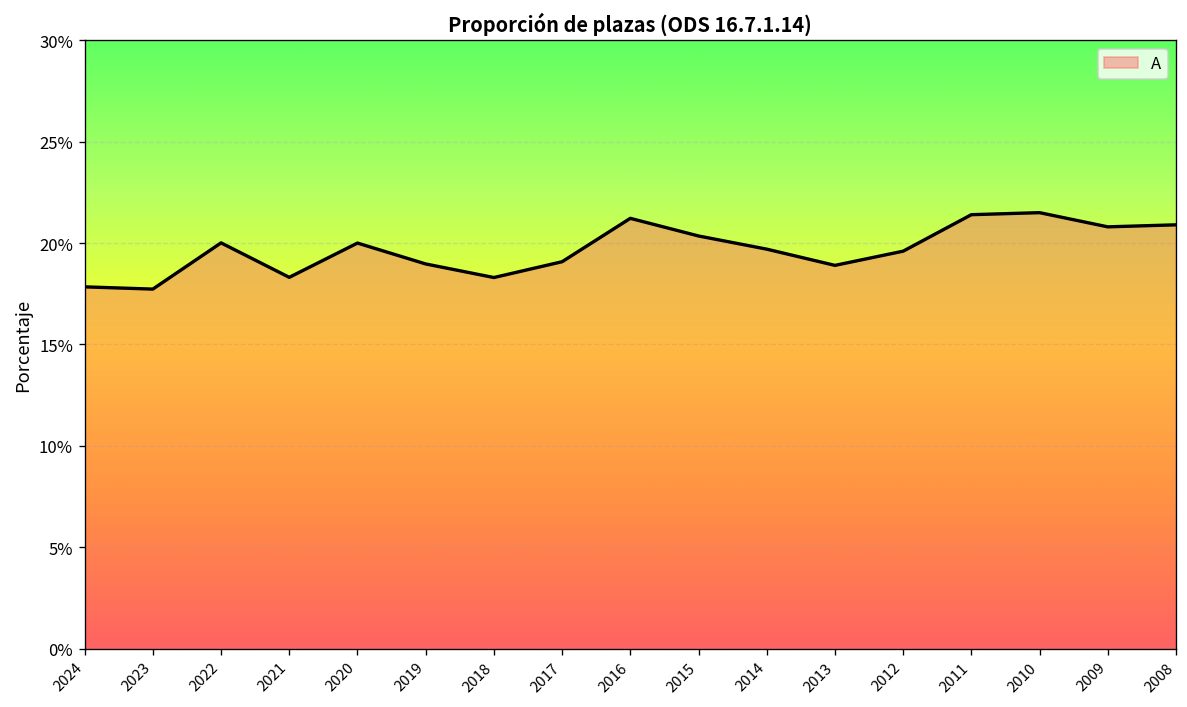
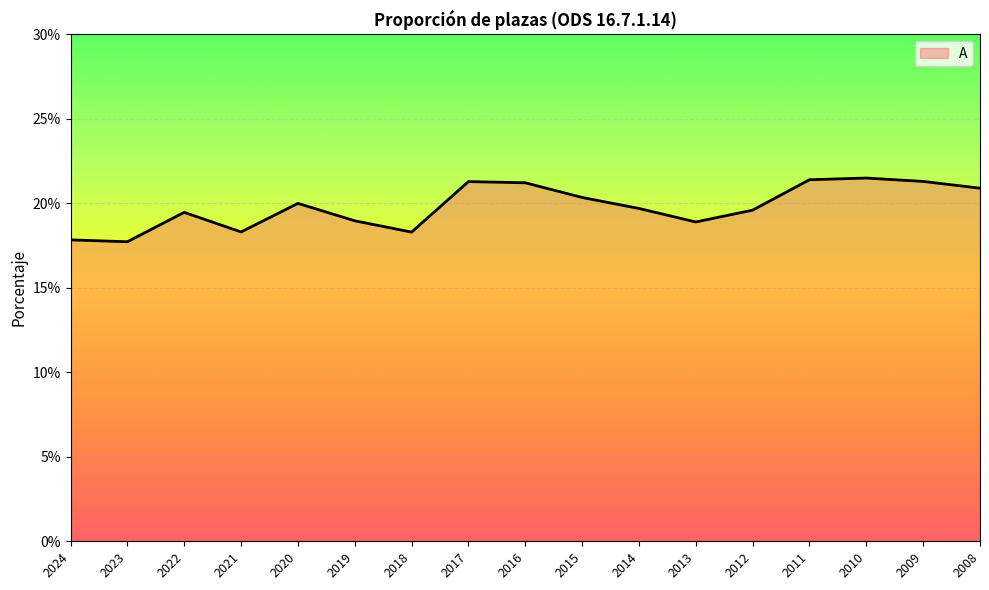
  {
    "2024": "17.8%",
    "2023": "17.7%",
-   "2022": "20.0%",
+   "2022": "19.5%",
    "2021": "18.3%",
    "2020": "20.0%",
    "2019": "19.0%",
    "2018": "18.3%",
-   "2017": "19.1%",
+   "2017": "21.3%",
    "2016": "21.2%",
    "2015": "20.4%",
    "2014": "19.7%",
    "2013": "18.9%",
    "2012": "19.6%",
    "2011": "21.4%",
    "2010": "21.5%",
-   "2009": "20.8%",
+   "2009": "21.3%",
    "2008": "20.9%"
  }
